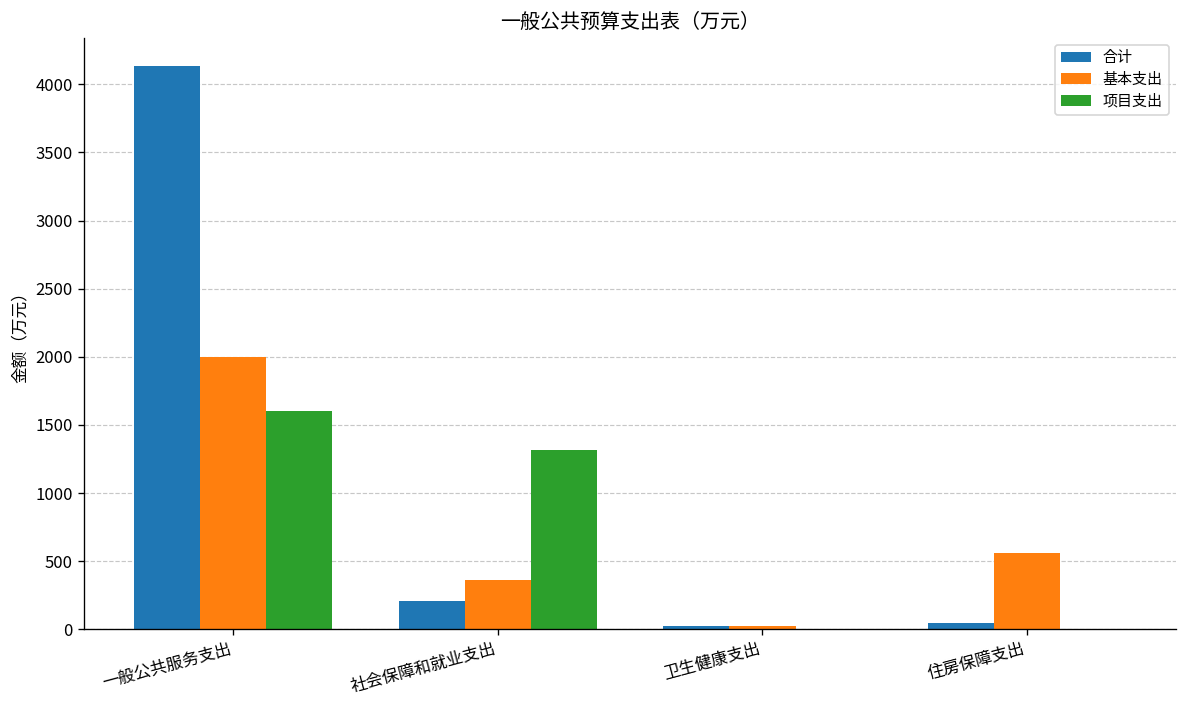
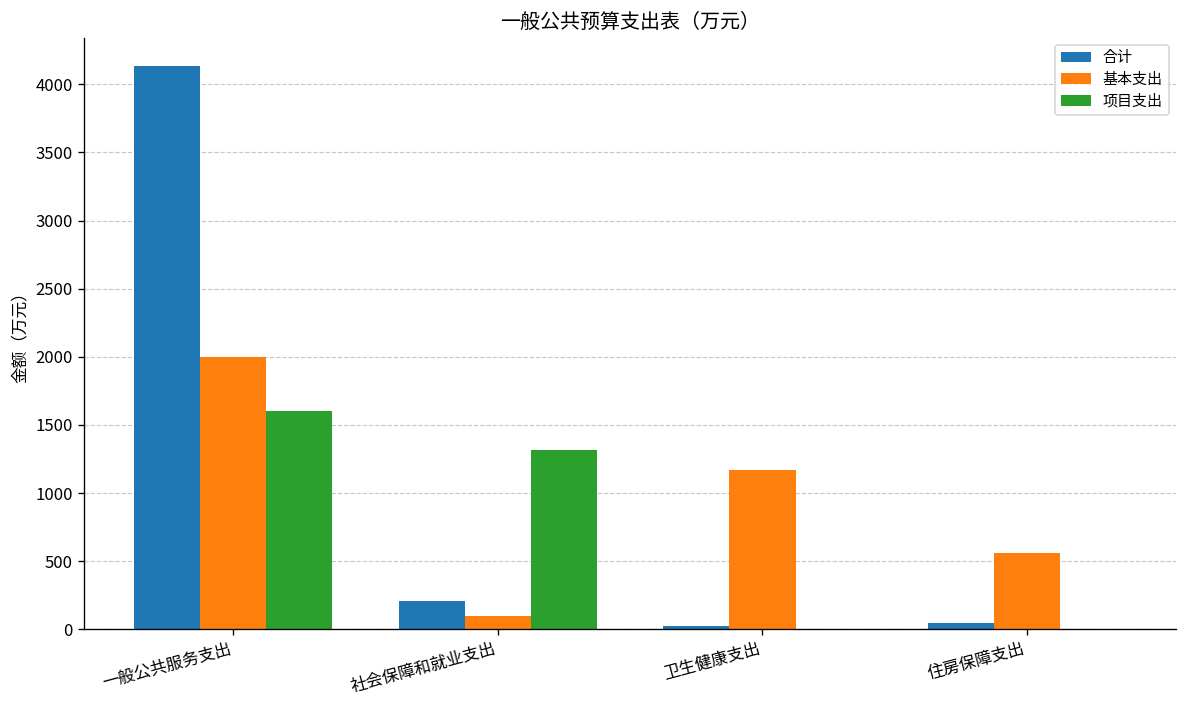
  {
    "合计": {
      "一般公共服务支出": 4140,
      "社会保障和就业支出": 210,
      "卫生健康支出": 30,
      "住房保障支出": 40
    },
    "基本支出": {
      "一般公共服务支出": 2000,
-     "社会保障和就业支出": 360,
-     "卫生健康支出": 30,
+     "社会保障和就业支出": 100,
+     "卫生健康支出": 1170,
      "住房保障支出": 560
    },
    "项目支出": {
      "一般公共服务支出": 1600,
      "社会保障和就业支出": 1320,
      "卫生健康支出": 0,
      "住房保障支出": 0
    }
  }
